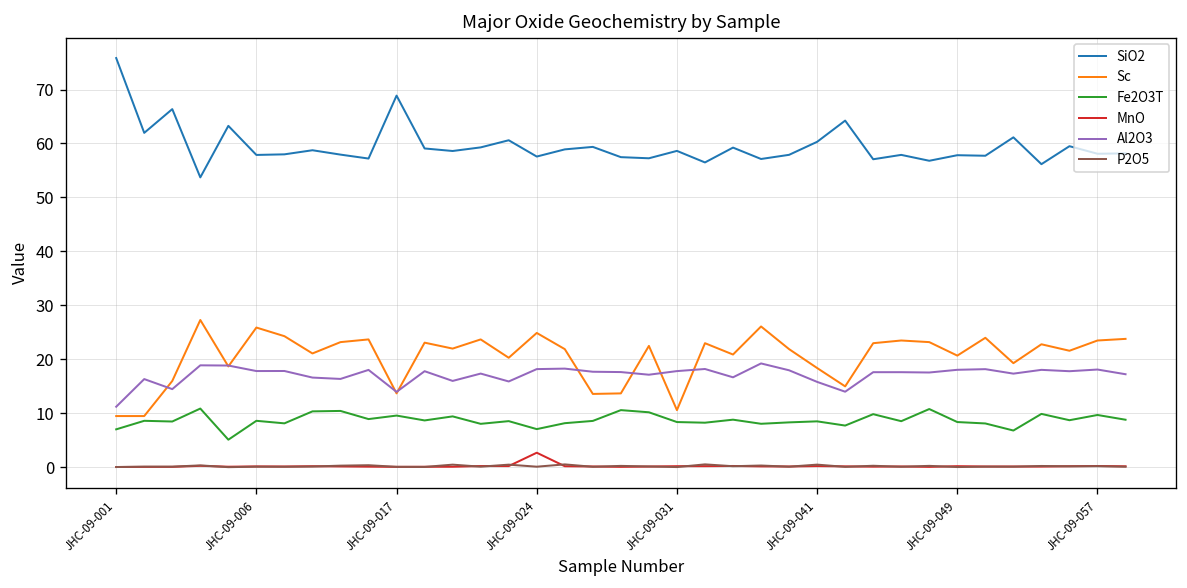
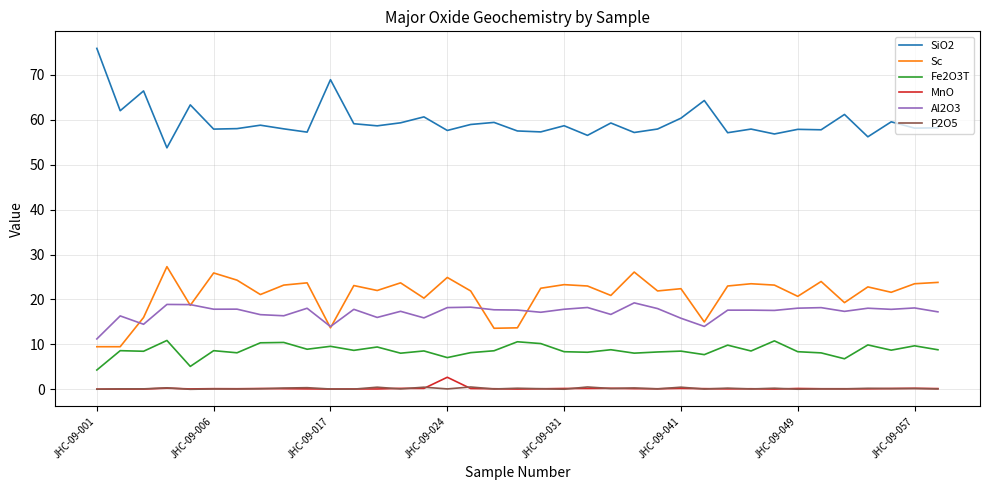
  {
    "SiO2": {
      "JHC-09-001": 76,
      "JHC-09-006": 58,
      "JHC-09-017": 69,
      "JHC-09-024": 58,
      "JHC-09-031": 59,
      "JHC-09-041": 60,
      "JHC-09-049": 58
    },
    "Sc": {
      "JHC-09-001": 10,
      "JHC-09-006": 26,
      "JHC-09-024": 25,
-     "JHC-09-031": 11,
-     "JHC-09-041": 18,
+     "JHC-09-031": 23,
+     "JHC-09-041": 22,
      "JHC-09-049": 21,
      "JHC-09-057": 24
    },
    "Fe2O3T": {
-     "JHC-09-001": 7,
+     "JHC-09-001": 4,
      "JHC-09-006": 9,
      "JHC-09-017": 10,
      "JHC-09-024": 7,
      "JHC-09-031": 8,
      "JHC-09-041": 9,
      "JHC-09-049": 8,
      "JHC-09-057": 10
    },
    "MnO": {
      "JHC-09-024": 3
    },
    "Al2O3": {
      "JHC-09-001": 11,
      "JHC-09-006": 18,
      "JHC-09-024": 18,
      "JHC-09-031": 18,
      "JHC-09-041": 16,
      "JHC-09-049": 18,
      "JHC-09-057": 18
    },
    "P2O5": {
      "JHC-09-024": 0
    }
  }
